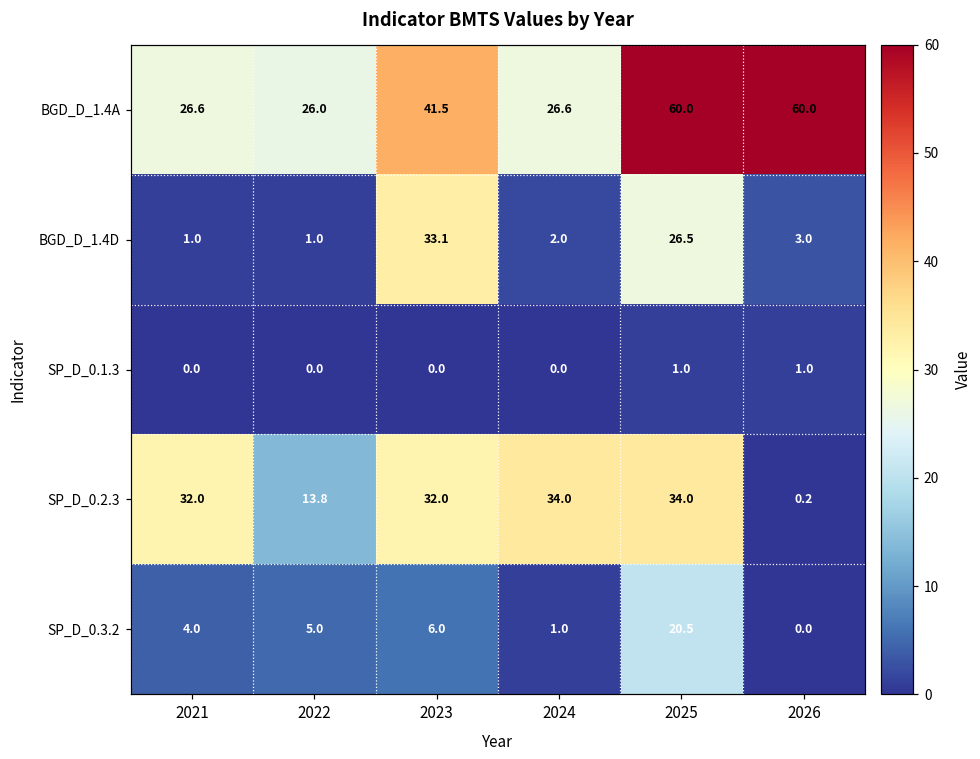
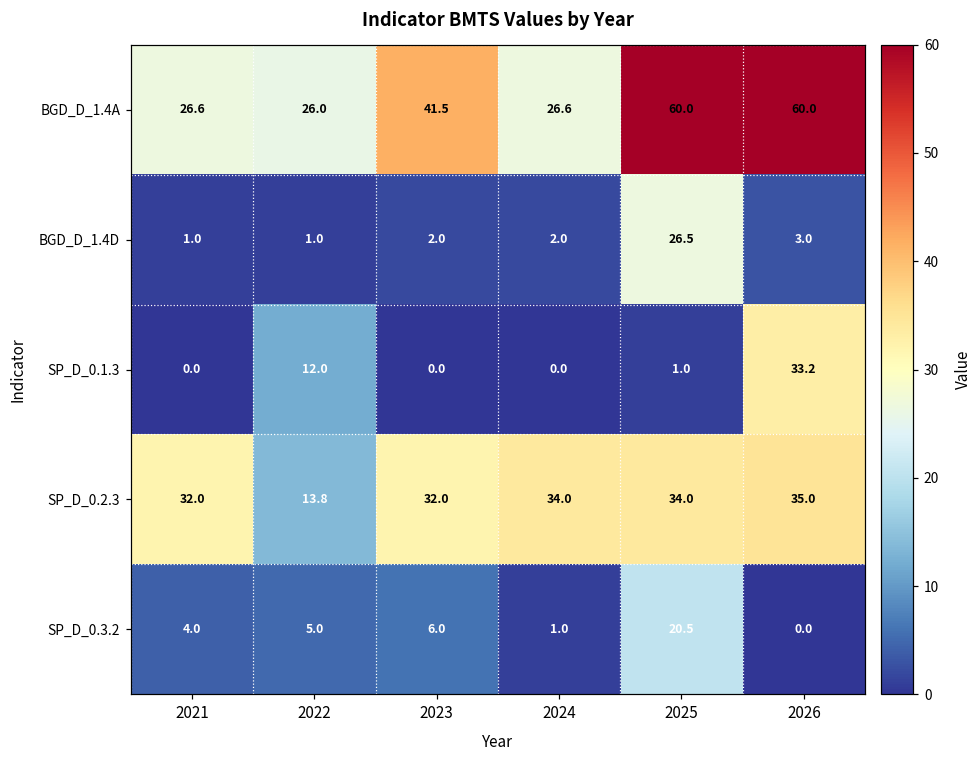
  {
    "BGD_D_1.4A": {
      "2021": 26.6,
      "2022": 26.0,
      "2023": 41.5,
      "2024": 26.6,
      "2025": 60.0,
      "2026": 60.0
    },
    "BGD_D_1.4D": {
      "2021": 1.0,
      "2022": 1.0,
-     "2023": 33.1,
+     "2023": 2.0,
      "2024": 2.0,
      "2025": 26.5,
      "2026": 3.0
    },
    "SP_D_0.1.3": {
      "2021": 0.0,
-     "2022": 0.0,
+     "2022": 12.0,
      "2023": 0.0,
      "2024": 0.0,
      "2025": 1.0,
-     "2026": 1.0
+     "2026": 33.2
    },
    "SP_D_0.2.3": {
      "2021": 32.0,
      "2022": 13.8,
      "2023": 32.0,
      "2024": 34.0,
      "2025": 34.0,
-     "2026": 0.2
+     "2026": 35.0
    },
    "SP_D_0.3.2": {
      "2021": 4.0,
      "2022": 5.0,
      "2023": 6.0,
      "2024": 1.0,
      "2025": 20.5,
      "2026": 0.0
    }
  }
